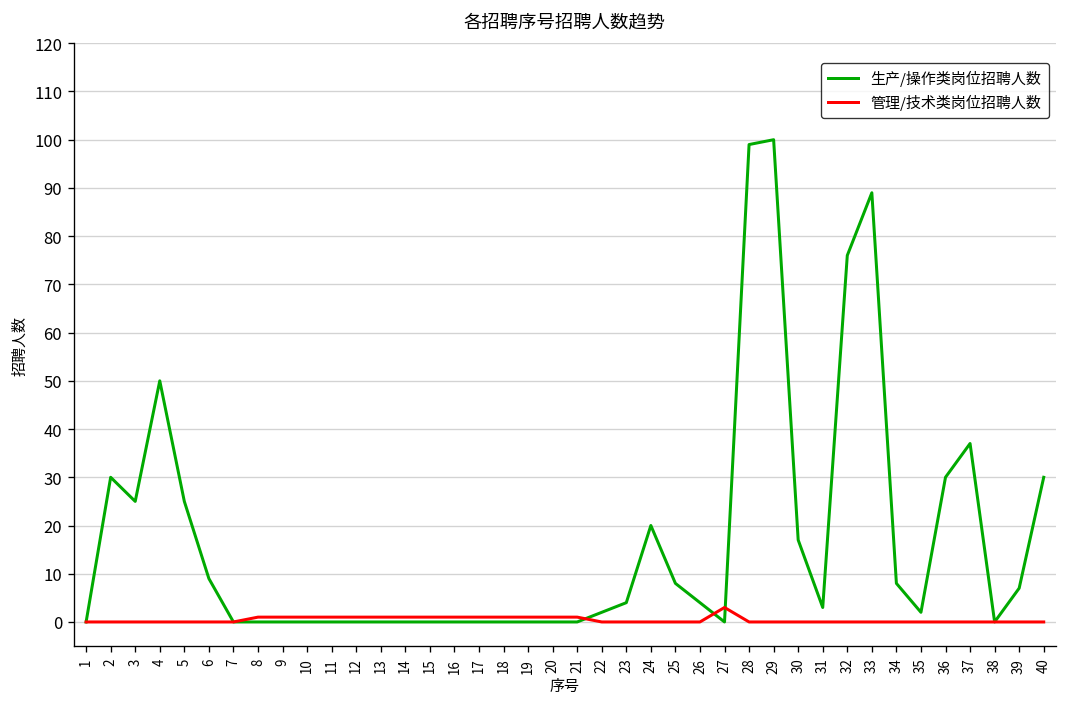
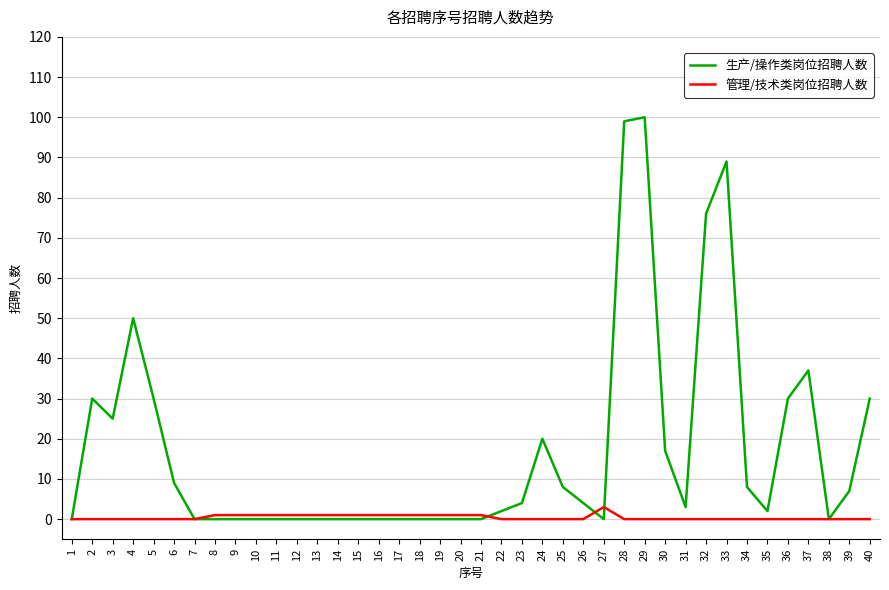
  {
    "生产/操作类岗位招聘人数": {
      "2": 30,
      "3": 25,
      "4": 50,
-     "5": 25,
+     "5": 30,
      "6": 9,
      "8": 0,
      "9": 0,
      "10": 0,
      "11": 0,
      "12": 0,
      "13": 0,
      "14": 0,
      "15": 0,
      "16": 0,
      "17": 0,
      "18": 0,
      "19": 0,
      "20": 0,
      "21": 0,
      "22": 2,
      "23": 4,
      "24": 20,
      "25": 8,
      "26": 4,
      "27": 0,
      "28": 99,
      "29": 100,
      "30": 17,
      "31": 3,
      "32": 76,
      "33": 89,
      "34": 8,
      "35": 2,
      "36": 30,
      "37": 37,
      "39": 7,
      "40": 30
    },
    "管理/技术类岗位招聘人数": {
      "2": 0,
      "3": 0,
      "4": 0,
      "5": 0,
      "6": 0,
      "8": 1,
      "9": 1,
      "10": 1,
      "11": 1,
      "12": 1,
      "13": 1,
      "14": 1,
      "15": 1,
      "16": 1,
      "17": 1,
      "18": 1,
      "19": 1,
      "20": 1,
      "21": 1,
      "22": 0,
      "23": 0,
      "24": 0,
      "25": 0,
      "26": 0,
      "27": 3,
      "28": 0,
      "29": 0,
      "30": 0,
      "31": 0,
      "32": 0,
      "33": 0,
      "34": 0,
      "35": 0,
      "36": 0,
      "37": 0,
      "39": 0,
      "40": 0
    }
  }
